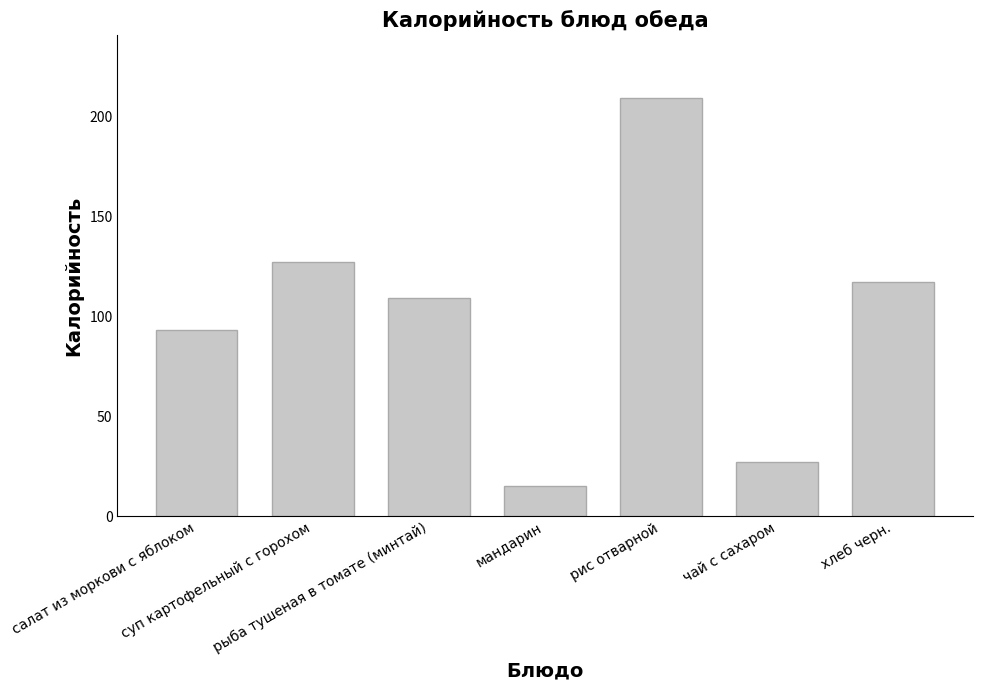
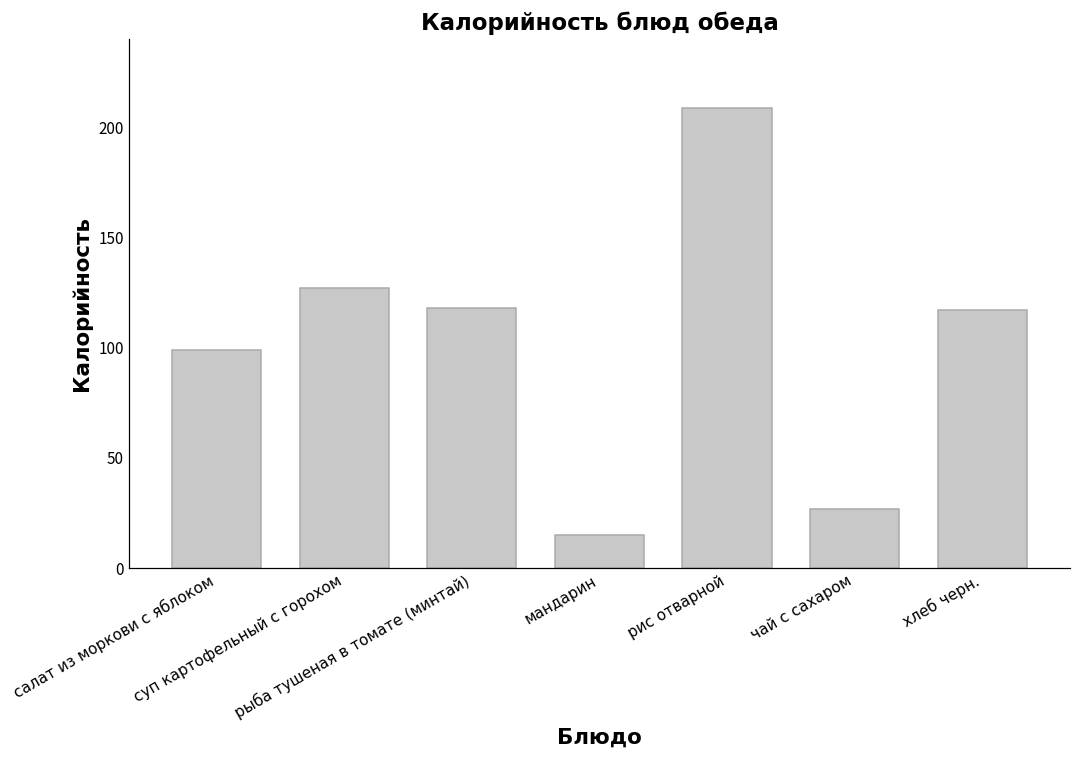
  {
-   "салат из моркови с яблоком": 93,
+   "салат из моркови с яблоком": 99,
    "суп картофельный с горохом": 127,
-   "рыба тушеная в томате (минтай)": 109,
+   "рыба тушеная в томате (минтай)": 118,
    "мандарин": 15,
    "рис отварной": 209,
    "чай с сахаром": 27,
    "хлеб черн.": 117
  }
